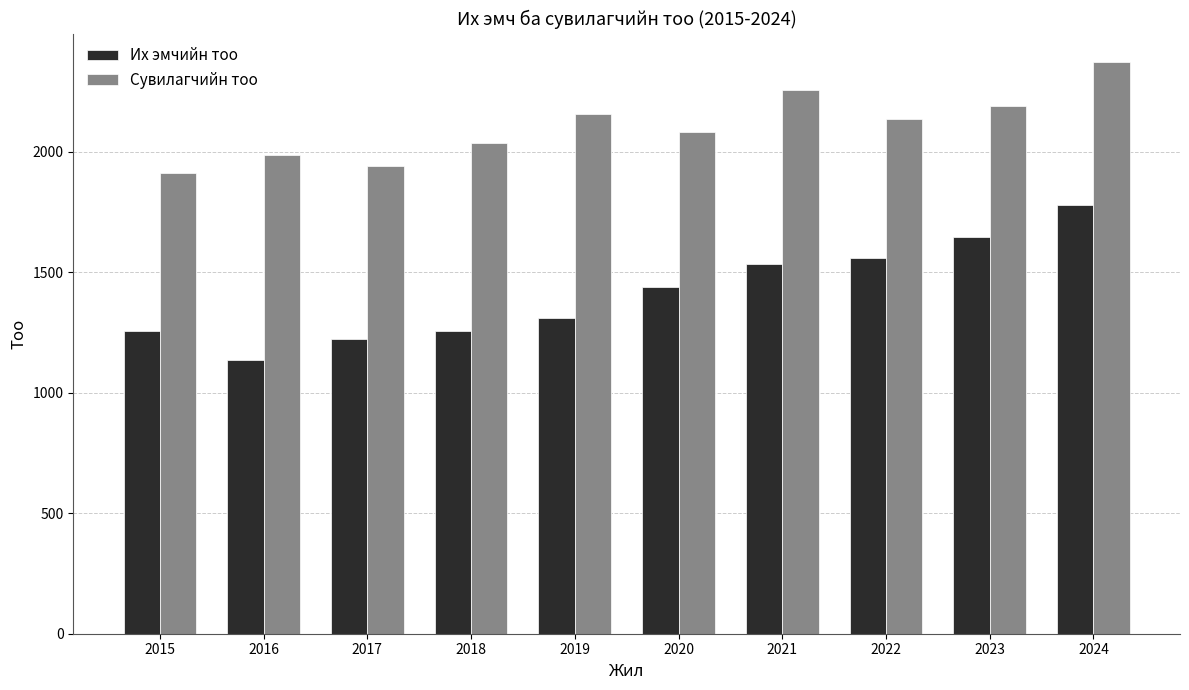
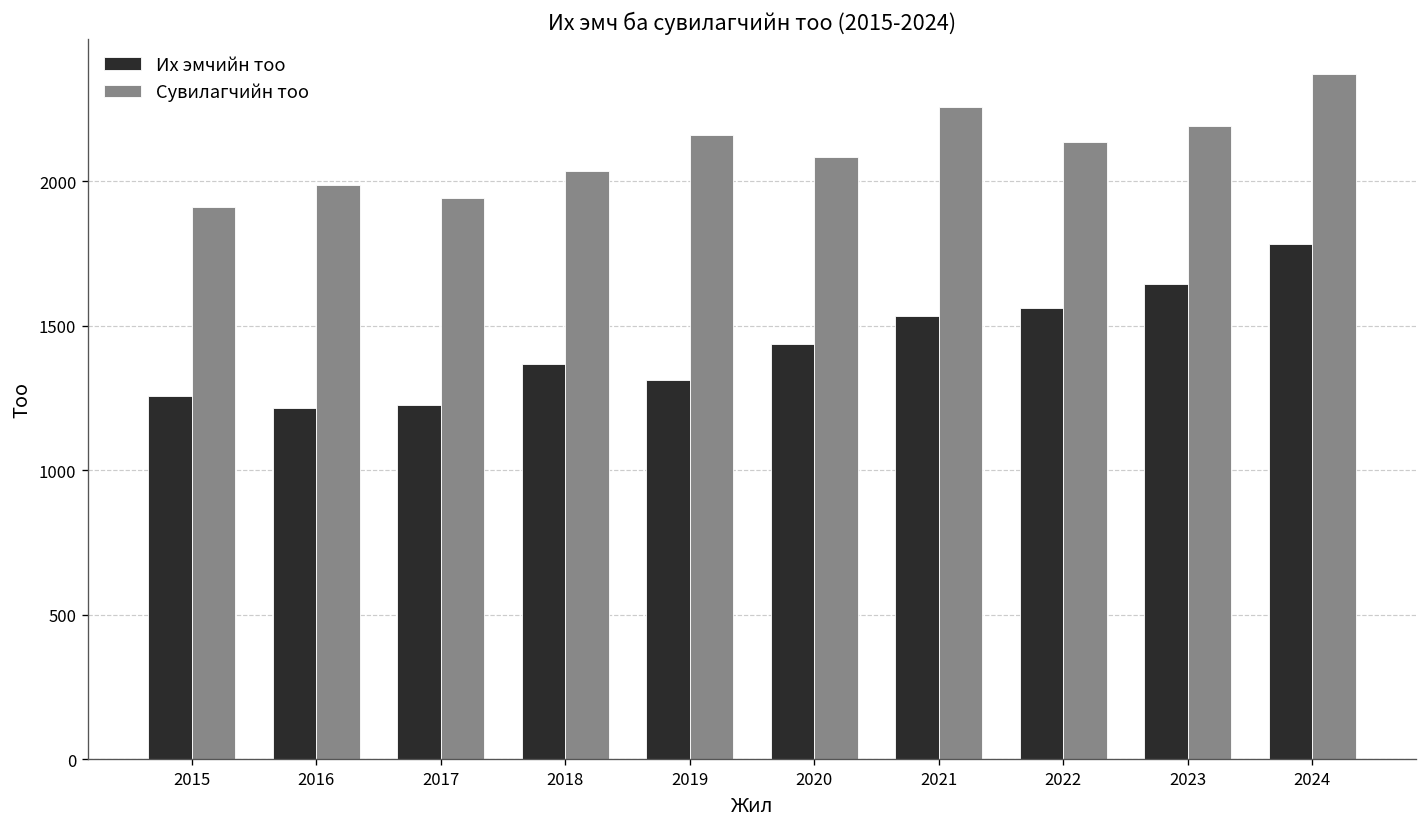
  {
    "Их эмчийн тоо": {
      "2015": 1260,
-     "2016": 1140,
+     "2016": 1220,
      "2017": 1230,
-     "2018": 1260,
+     "2018": 1370,
      "2019": 1310,
      "2020": 1440,
      "2021": 1530,
      "2022": 1560,
      "2023": 1650,
      "2024": 1780
    },
    "Сувилагчийн тоо": {
      "2015": 1910,
      "2016": 1990,
      "2017": 1940,
      "2018": 2040,
      "2019": 2160,
      "2020": 2080,
      "2021": 2260,
      "2022": 2140,
      "2023": 2190,
      "2024": 2370
    }
  }
